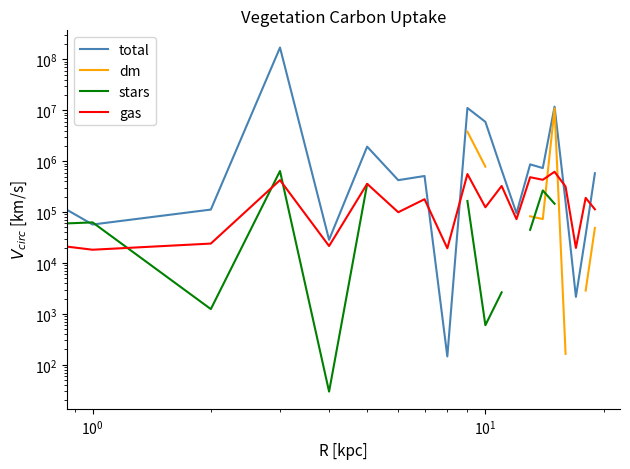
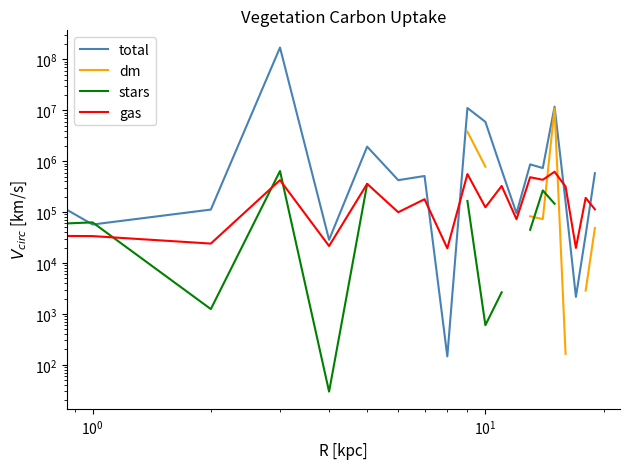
  {
    "total": {
      "10^1": 6000000
    },
    "dm": {
      "10^1": 800000
    },
    "stars": {
      "10^1": 600
    },
    "gas": {
-     "10^0": 18000,
+     "10^0": 30000,
      "10^1": 120000
    }
  }
